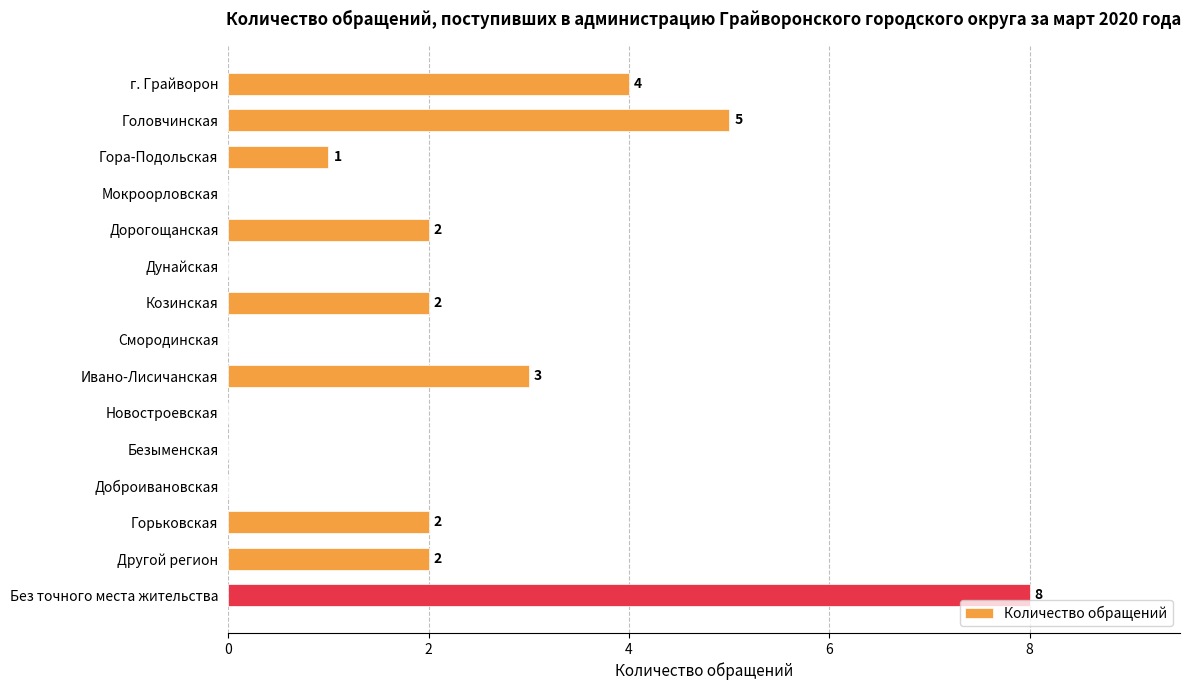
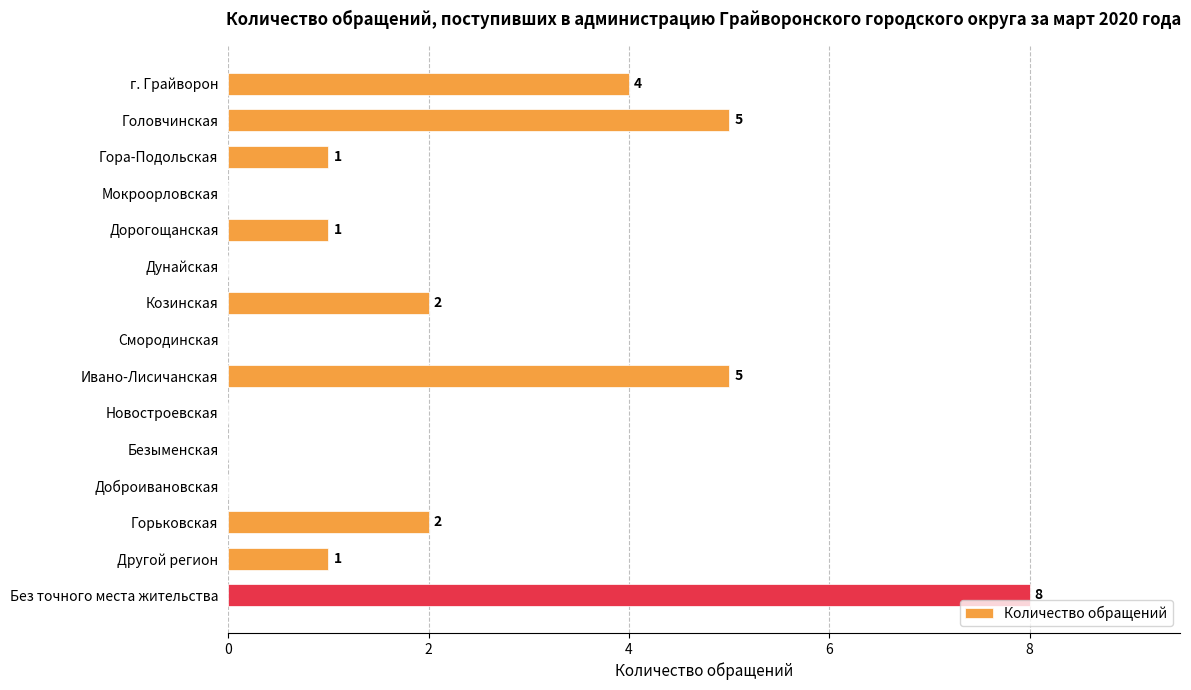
  {
    "г. Грайворон": 4,
    "Головчинская": 5,
    "Гора-Подольская": 1,
-   "Дорогощанская": 2,
+   "Дорогощанская": 1,
    "Козинская": 2,
-   "Ивано-Лисичанская": 3,
+   "Ивано-Лисичанская": 5,
    "Горьковская": 2,
-   "Другой регион": 2
+   "Другой регион": 1
  }
